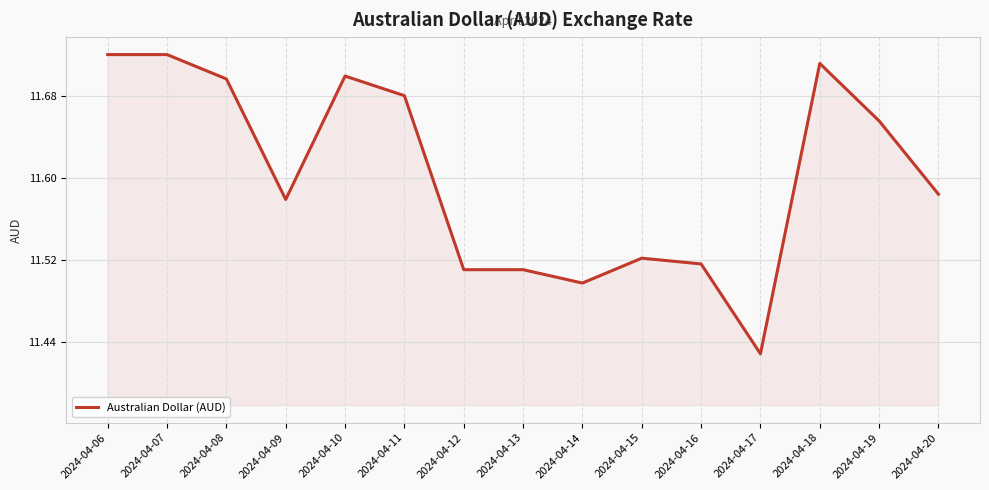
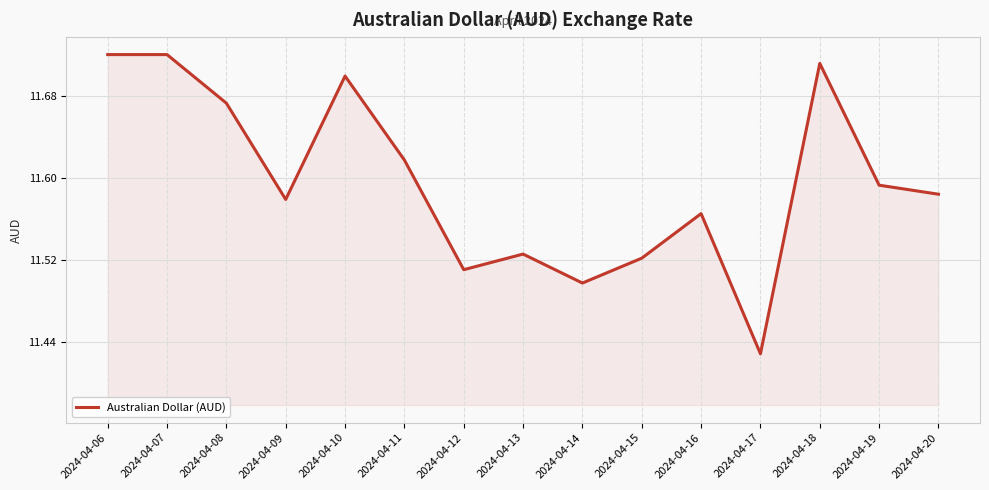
  {
    "2024-04-06": 11.720,
    "2024-04-07": 11.720,
-   "2024-04-08": 11.696,
+   "2024-04-08": 11.673,
    "2024-04-09": 11.579,
    "2024-04-10": 11.699,
-   "2024-04-11": 11.680,
+   "2024-04-11": 11.617,
    "2024-04-12": 11.510,
-   "2024-04-13": 11.510,
+   "2024-04-13": 11.526,
    "2024-04-14": 11.497,
    "2024-04-15": 11.522,
-   "2024-04-16": 11.516,
+   "2024-04-16": 11.565,
    "2024-04-17": 11.429,
    "2024-04-18": 11.711,
-   "2024-04-19": 11.655,
+   "2024-04-19": 11.593,
    "2024-04-20": 11.584
  }
